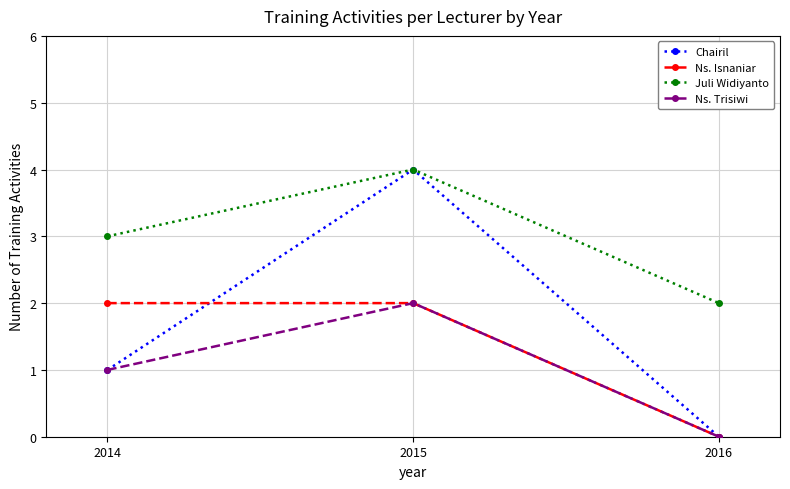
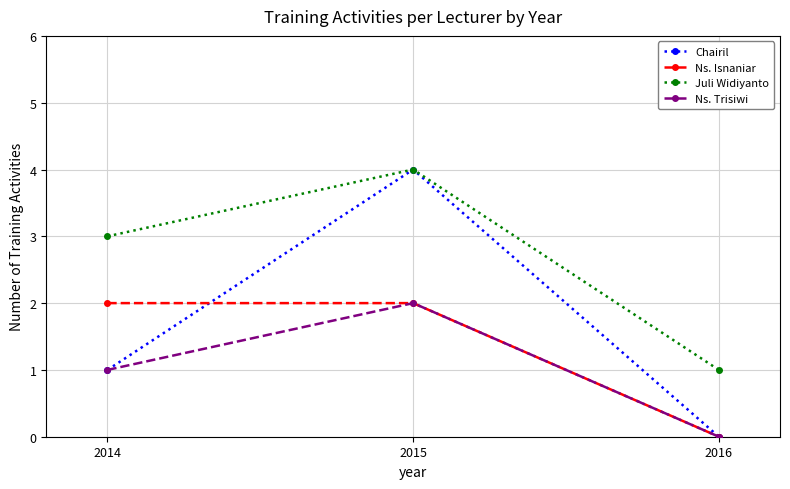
  {
    "Ns. Isnaniar": {
      "2014": 2
    },
    "Juli Widiyanto": {
      "2014": 3,
-     "2016": 2
+     "2016": 1
    }
  }
